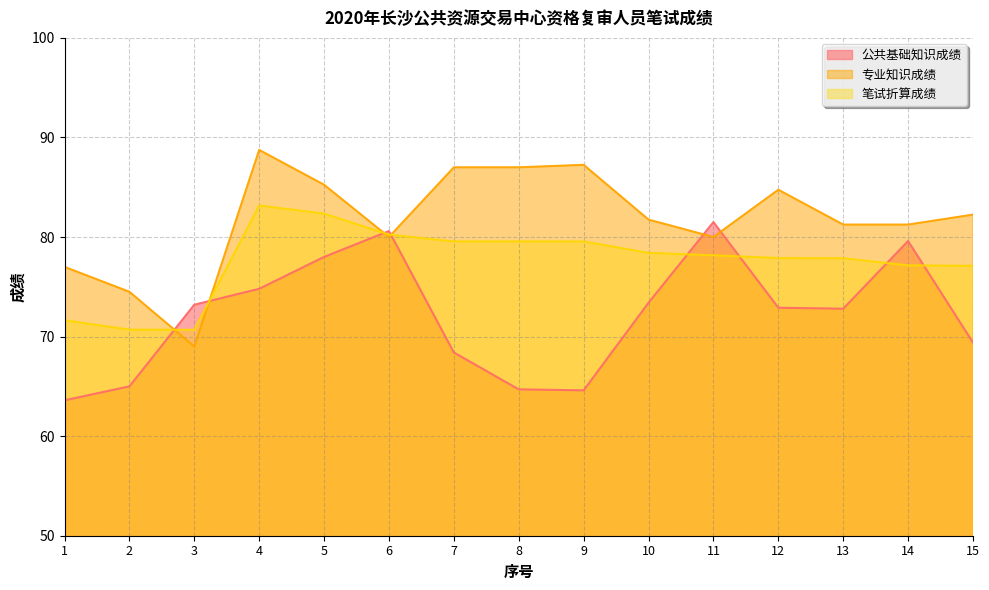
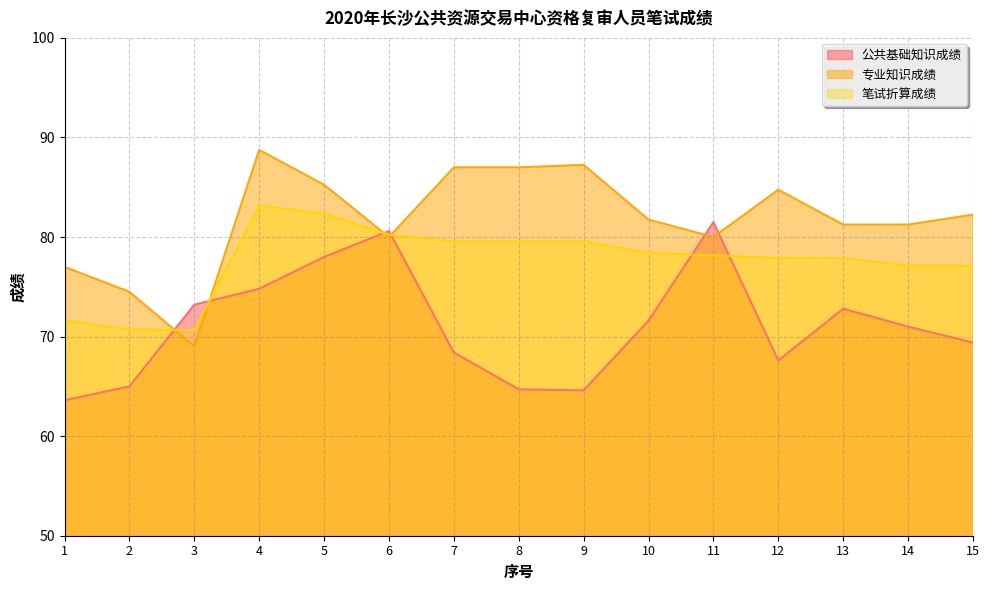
  {
    "2020年长沙公共资源交易中心资格复审人员笔试成绩": {
      "公共基础知识成绩": {
        "1": 64,
        "2": 65,
        "3": 73,
        "4": 75,
        "5": 78,
        "6": 81,
        "7": 68,
        "8": 65,
        "9": 65,
-       "10": 73,
+       "10": 72,
        "11": 82,
-       "12": 73,
+       "12": 68,
        "13": 73,
-       "14": 80,
+       "14": 71,
        "15": 69
      }
    }
  }
